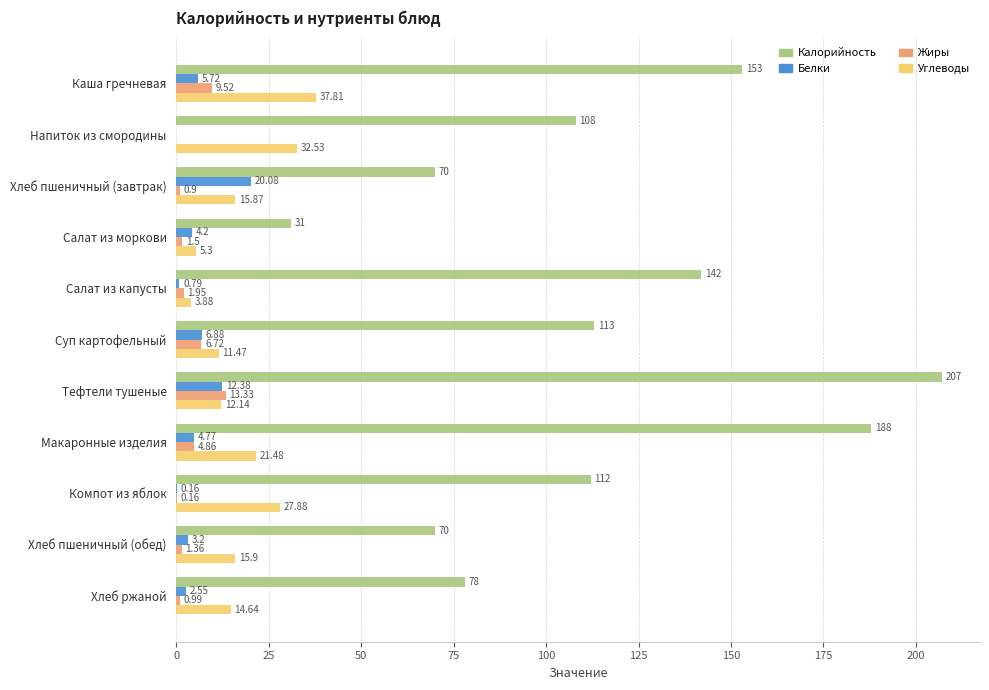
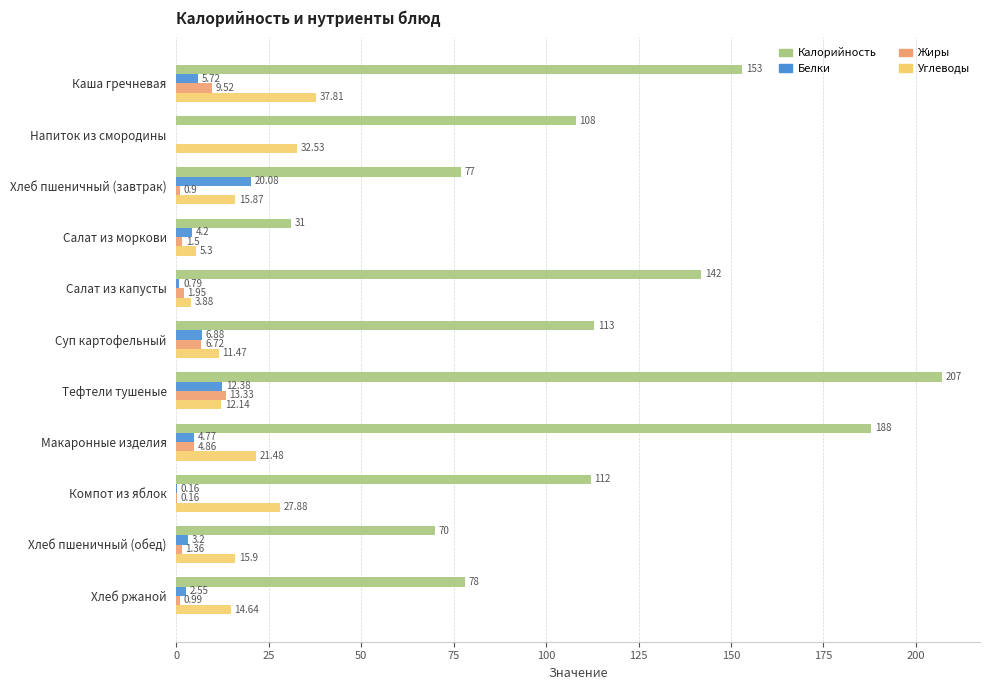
  {
    "Калорийность": {
      "Каша гречневая": 153,
      "Напиток из смородины": 108,
-     "Хлеб пшеничный (завтрак)": 70,
+     "Хлеб пшеничный (завтрак)": 77,
      "Салат из моркови": 31,
      "Салат из капусты": 142,
      "Суп картофельный": 113,
      "Тефтели тушеные": 207,
      "Макаронные изделия": 188,
      "Компот из яблок": 112,
      "Хлеб пшеничный (обед)": 70,
      "Хлеб ржаной": 78
    },
    "Белки": {
      "Каша гречневая": 5.72,
      "Хлеб пшеничный (завтрак)": 20.08,
      "Салат из моркови": 4.2,
      "Салат из капусты": 0.79,
      "Суп картофельный": 6.88,
      "Тефтели тушеные": 12.38,
      "Макаронные изделия": 4.77,
      "Компот из яблок": 0.16,
      "Хлеб пшеничный (обед)": 3.2,
      "Хлеб ржаной": 2.55
    }
  }
